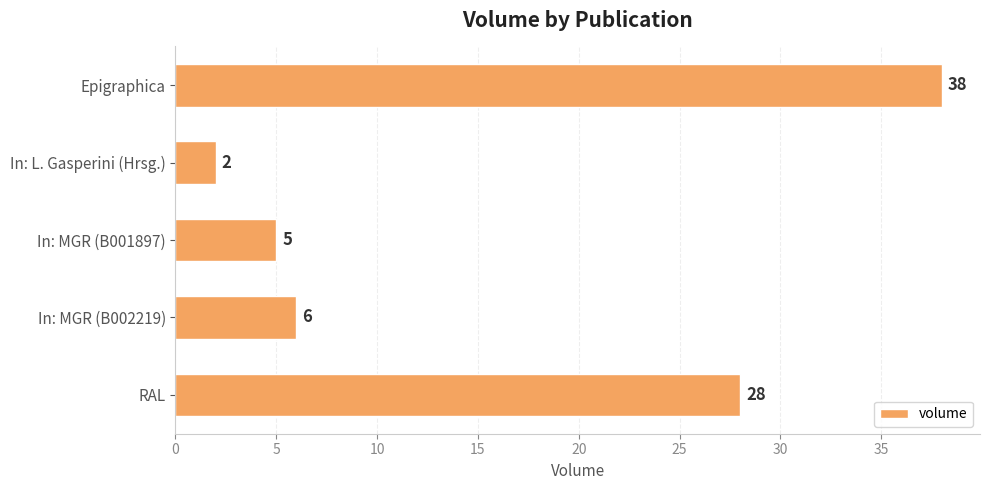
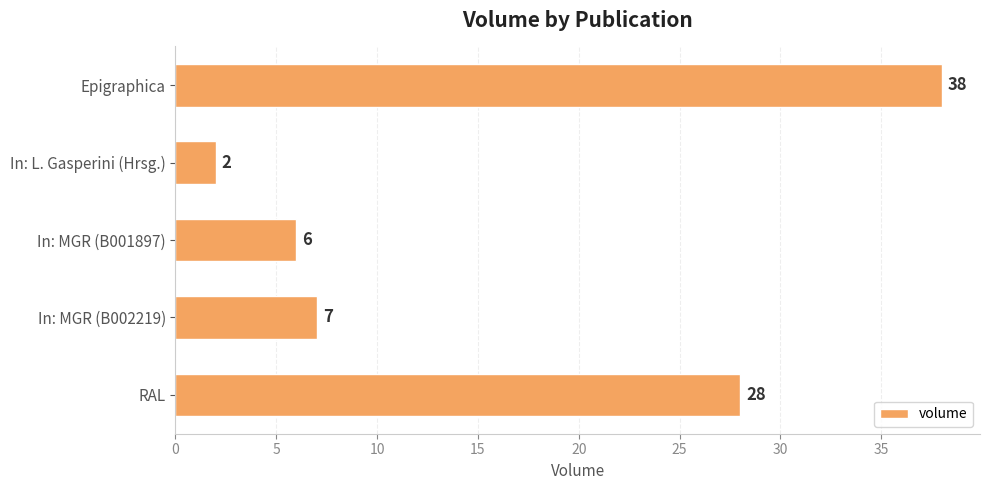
  {
    "Epigraphica": 38,
    "In: L. Gasperini (Hrsg.)": 2,
-   "In: MGR (B001897)": 5,
-   "In: MGR (B002219)": 6,
+   "In: MGR (B001897)": 6,
+   "In: MGR (B002219)": 7,
    "RAL": 28
  }
